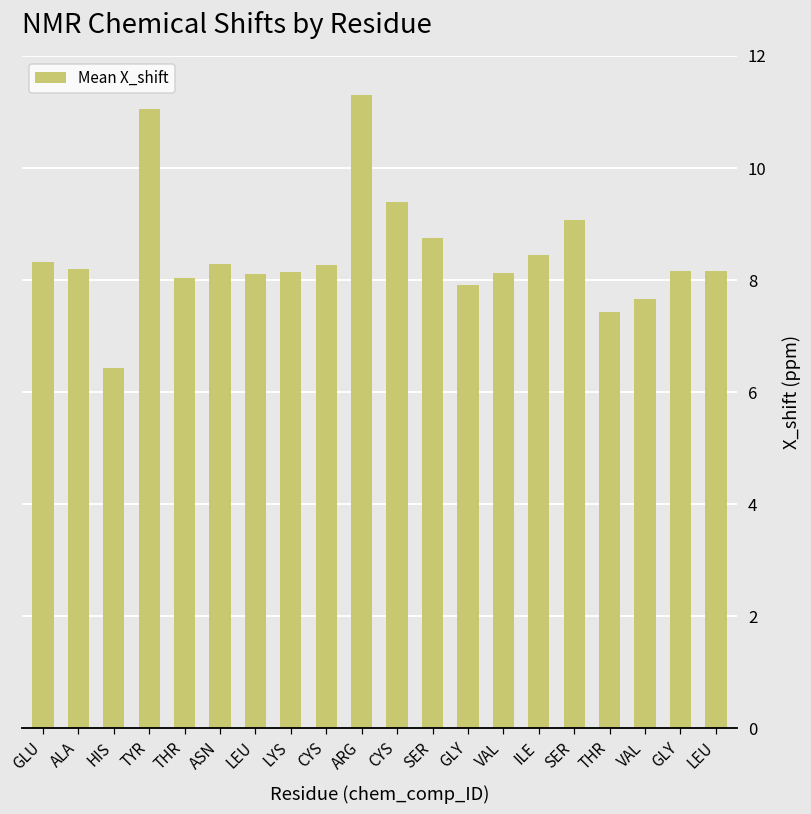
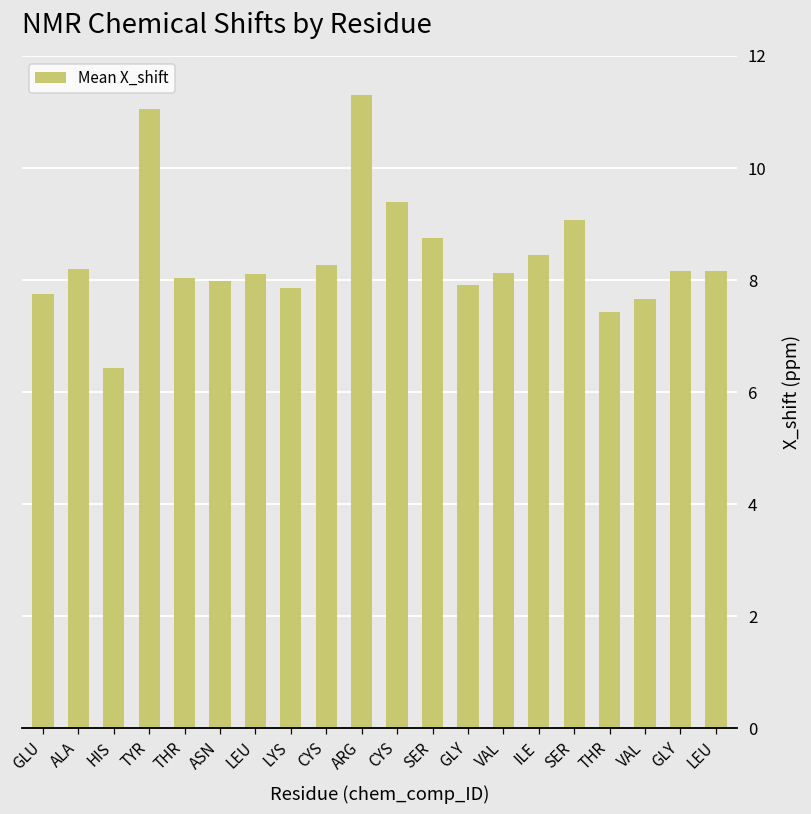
  {
-   "GLU": 8.3,
+   "GLU": 7.8,
    "ALA": 8.2,
    "HIS": 6.4,
    "TYR": 11.1,
-   "ASN": 8.3,
-   "LYS": 8.1,
+   "ASN": 8.0,
+   "LYS": 7.9,
    "ARG": 11.3,
    "ILE": 8.4
  }
